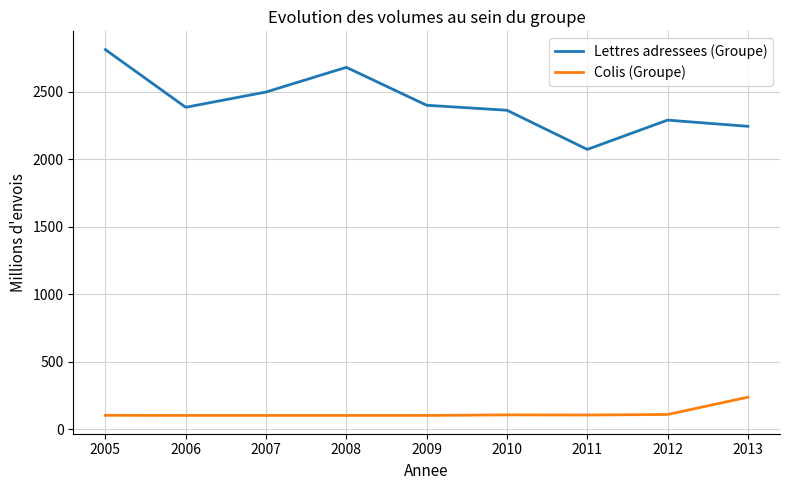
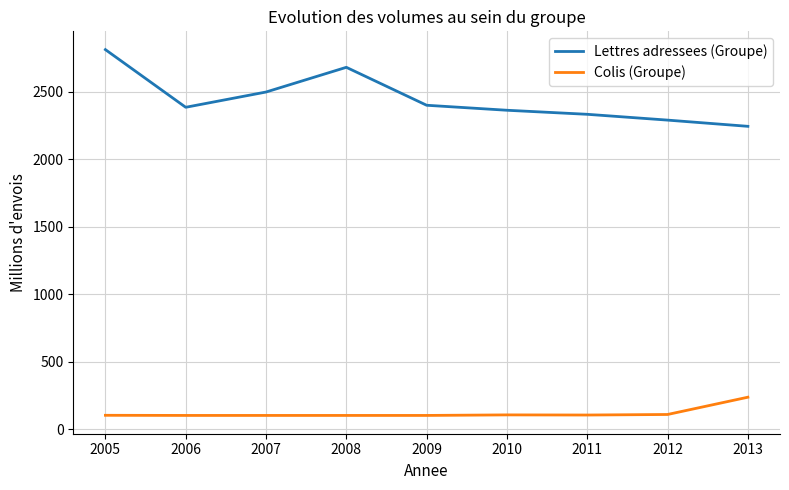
  {
    "Lettres adressees (Groupe)": {
      "2005": 2810,
      "2006": 2390,
      "2007": 2500,
      "2008": 2680,
      "2009": 2400,
      "2010": 2360,
-     "2011": 2070,
+     "2011": 2330,
      "2012": 2290,
      "2013": 2250
    },
    "Colis (Groupe)": {
      "2005": 110,
      "2006": 100,
      "2007": 100,
      "2008": 100,
      "2009": 100,
      "2010": 110,
      "2011": 110,
      "2012": 110,
      "2013": 240
    }
  }
